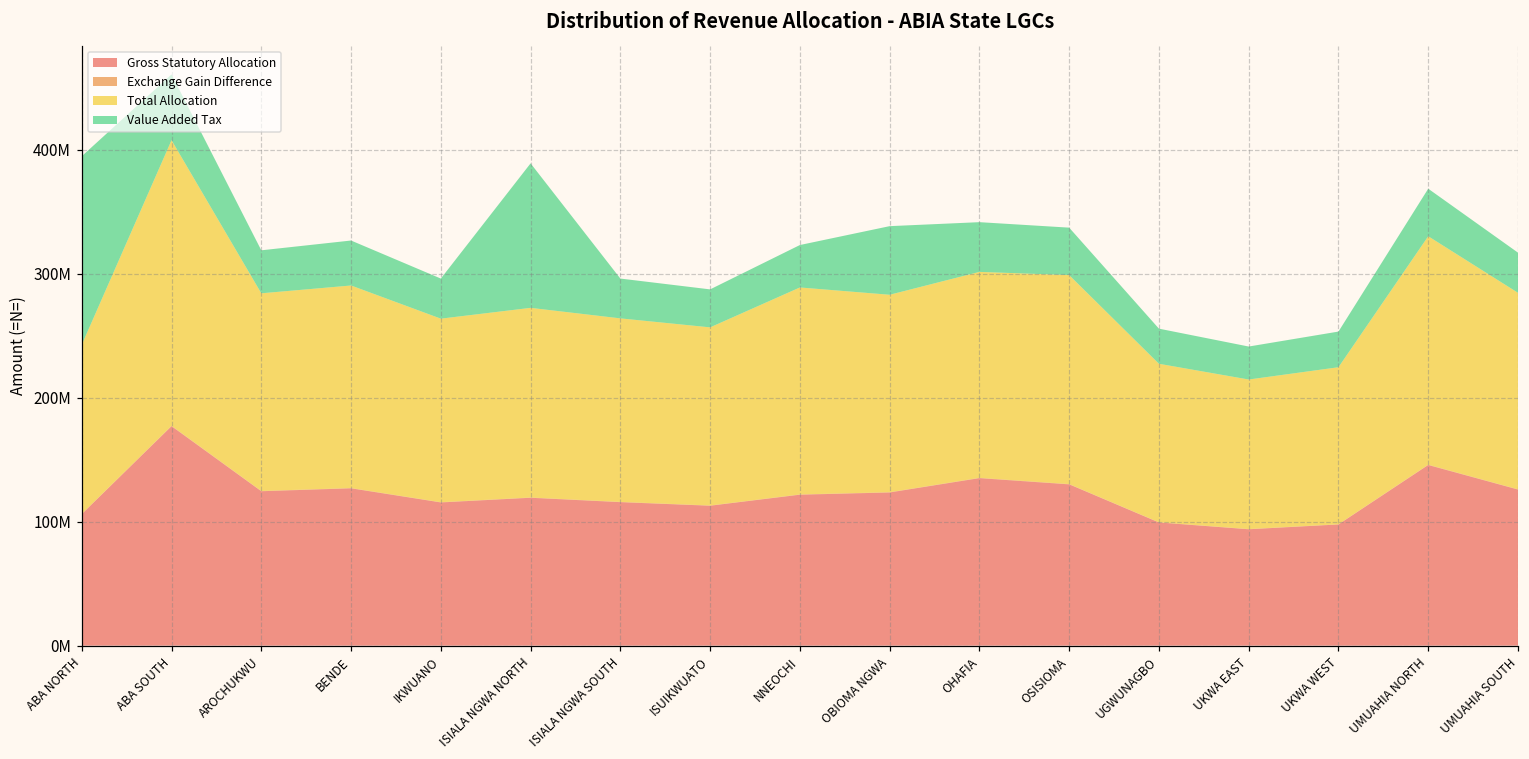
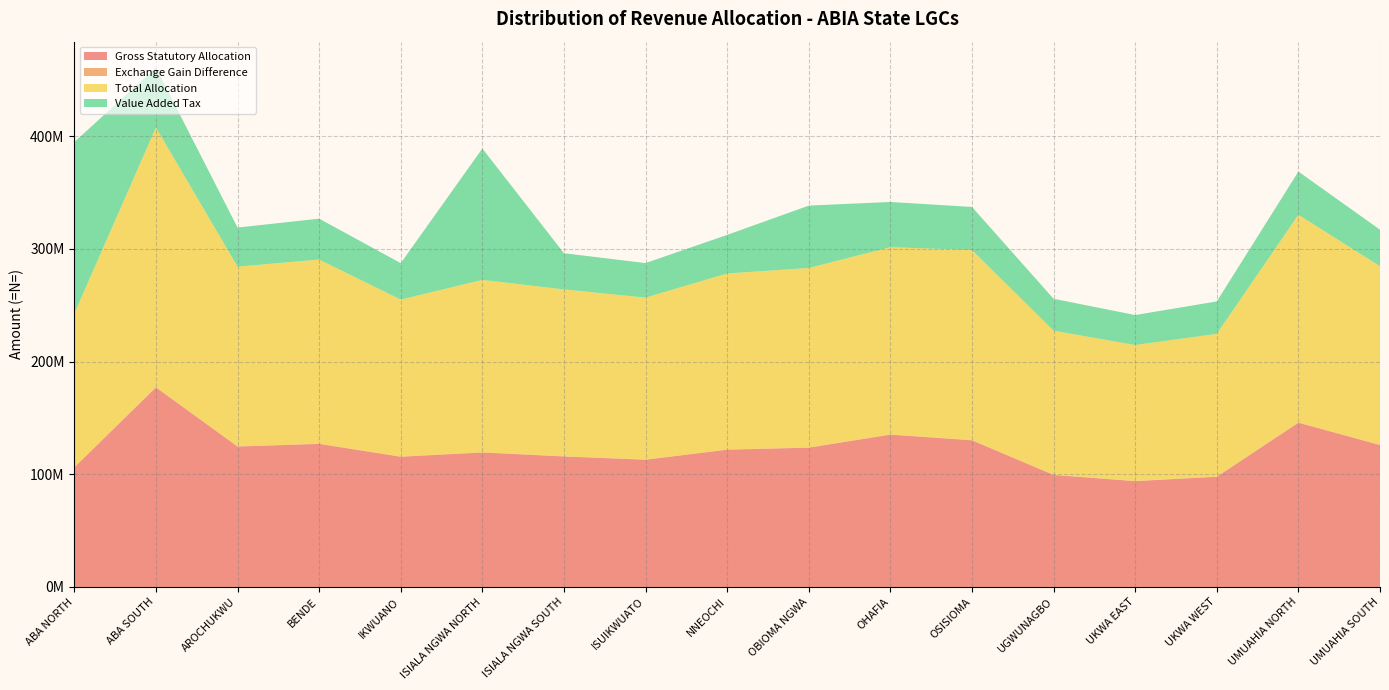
  {
    "Total Allocation": {
      "ABA NORTH": 136000000,
      "ABA SOUTH": 230000000,
      "AROCHUKWU": 159000000,
      "BENDE": 163000000,
-     "IKWUANO": 148000000,
+     "IKWUANO": 139000000,
      "ISIALA NGWA NORTH": 153000000,
      "ISIALA NGWA SOUTH": 148000000,
      "ISUIKWUATO": 144000000,
-     "NNEOCHI": 167000000,
+     "NNEOCHI": 156000000,
      "OBIOMA NGWA": 159000000,
      "OHAFIA": 166000000,
      "OSISIOMA": 169000000,
      "UGWUNAGBO": 128000000,
      "UKWA EAST": 121000000,
      "UKWA WEST": 127000000,
      "UMUAHIA NORTH": 184000000,
      "UMUAHIA SOUTH": 159000000
    },
    "Value Added Tax": {
      "ABA NORTH": 152000000,
      "AROCHUKWU": 35000000,
      "BENDE": 36000000,
      "IKWUANO": 32000000,
      "ISIALA NGWA NORTH": 117000000,
      "ISIALA NGWA SOUTH": 32000000,
      "ISUIKWUATO": 31000000,
      "NNEOCHI": 34000000,
      "OBIOMA NGWA": 55000000,
      "OHAFIA": 40000000,
      "OSISIOMA": 38000000,
      "UGWUNAGBO": 28000000,
      "UKWA EAST": 27000000,
      "UKWA WEST": 29000000,
      "UMUAHIA NORTH": 38000000,
      "UMUAHIA SOUTH": 32000000
    }
  }
